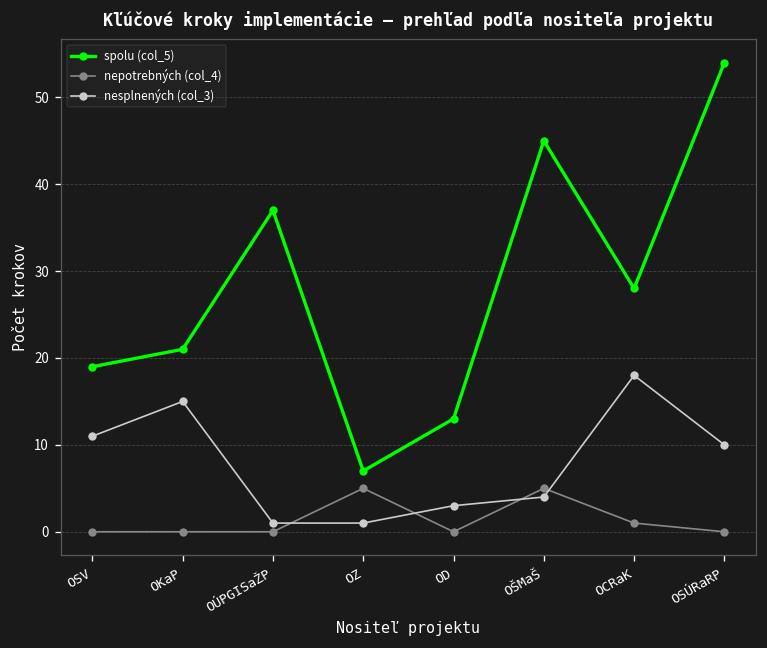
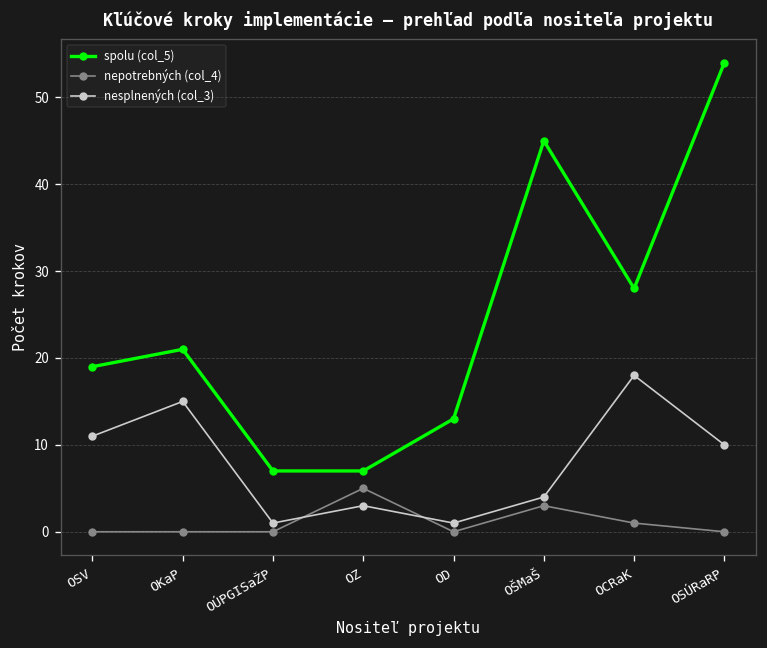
  {
    "spolu (col_5)": {
      "OSV": 19,
      "OKaP": 21,
-     "OÚPGISaŽP": 37,
+     "OÚPGISaŽP": 7,
      "OZ": 7,
      "OD": 13,
      "OŠMaŠ": 45,
      "OCRaK": 28,
      "OSÚRaRP": 54
    },
    "nepotrebných (col_4)": {
      "OSV": 0,
      "OKaP": 0,
      "OÚPGISaŽP": 0,
      "OZ": 5,
      "OD": 0,
-     "OŠMaŠ": 5,
+     "OŠMaŠ": 3,
      "OCRaK": 1,
      "OSÚRaRP": 0
    },
    "nesplnených (col_3)": {
      "OSV": 11,
      "OKaP": 15,
      "OÚPGISaŽP": 1,
-     "OZ": 1,
-     "OD": 3,
+     "OZ": 3,
+     "OD": 1,
      "OŠMaŠ": 4,
      "OCRaK": 18,
      "OSÚRaRP": 10
    }
  }
